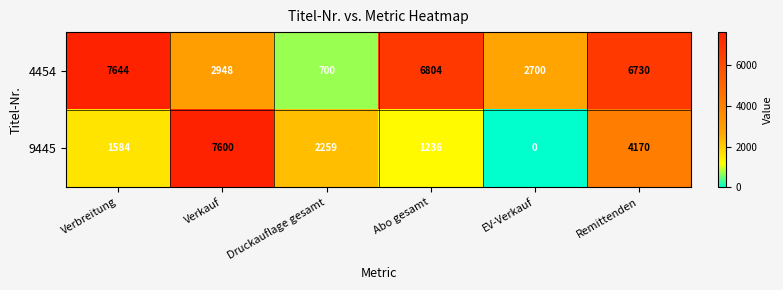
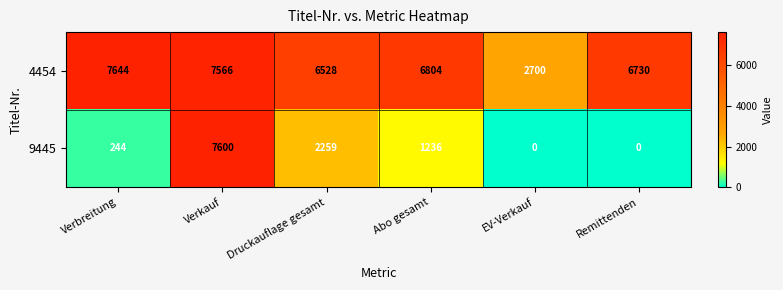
  {
    "4454": {
      "Verbreitung": 7644,
-     "Verkauf": 2948,
-     "Druckauflage gesamt": 700,
+     "Verkauf": 7566,
+     "Druckauflage gesamt": 6528,
      "Abo gesamt": 6804,
      "EV-Verkauf": 2700,
      "Remittenden": 6730
    },
    "9445": {
-     "Verbreitung": 1584,
+     "Verbreitung": 244,
      "Verkauf": 7600,
      "Druckauflage gesamt": 2259,
      "Abo gesamt": 1236,
      "EV-Verkauf": 0,
-     "Remittenden": 4170
+     "Remittenden": 0
    }
  }
